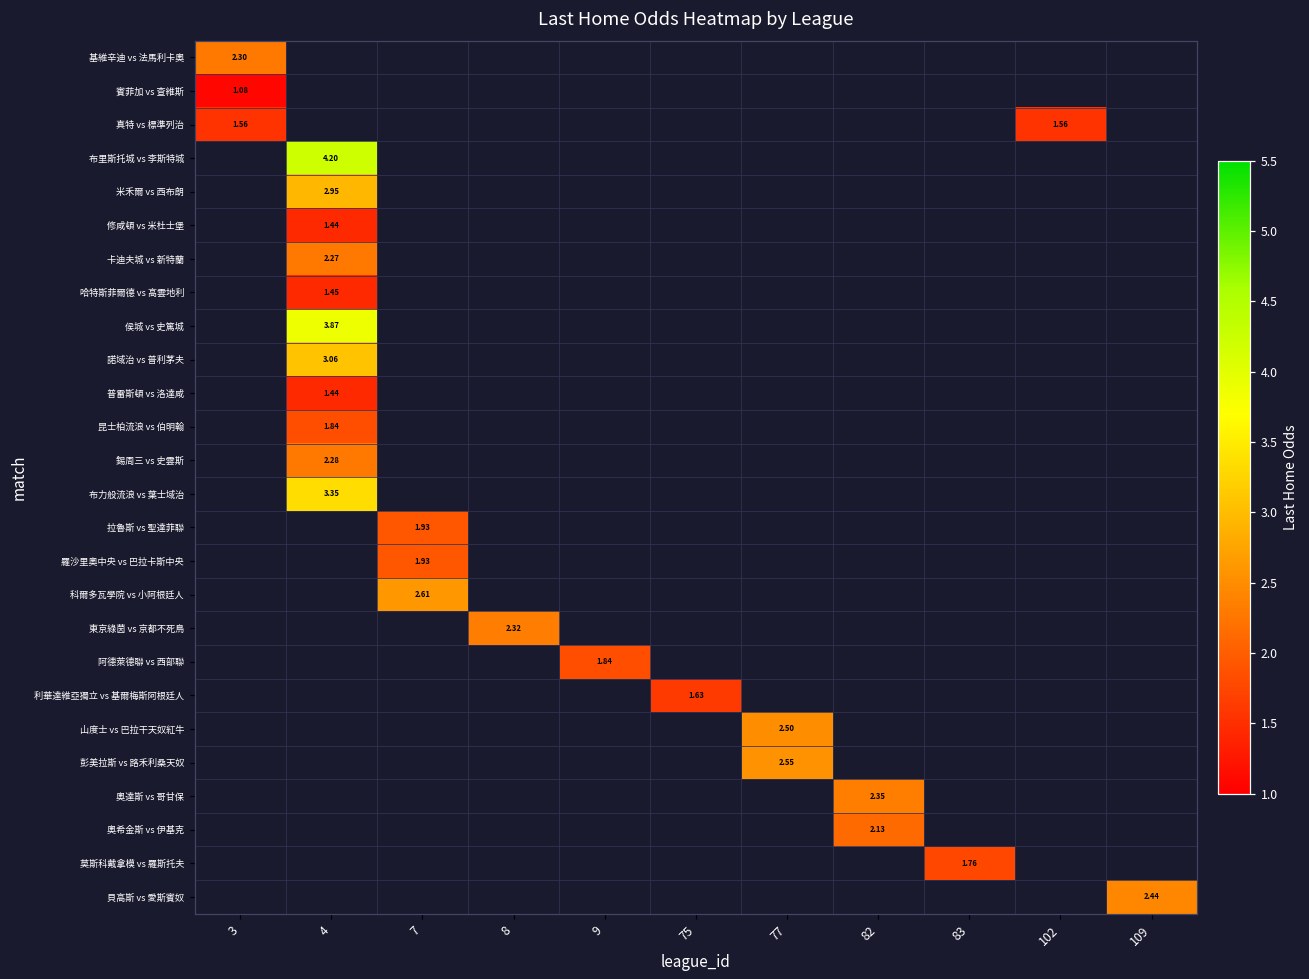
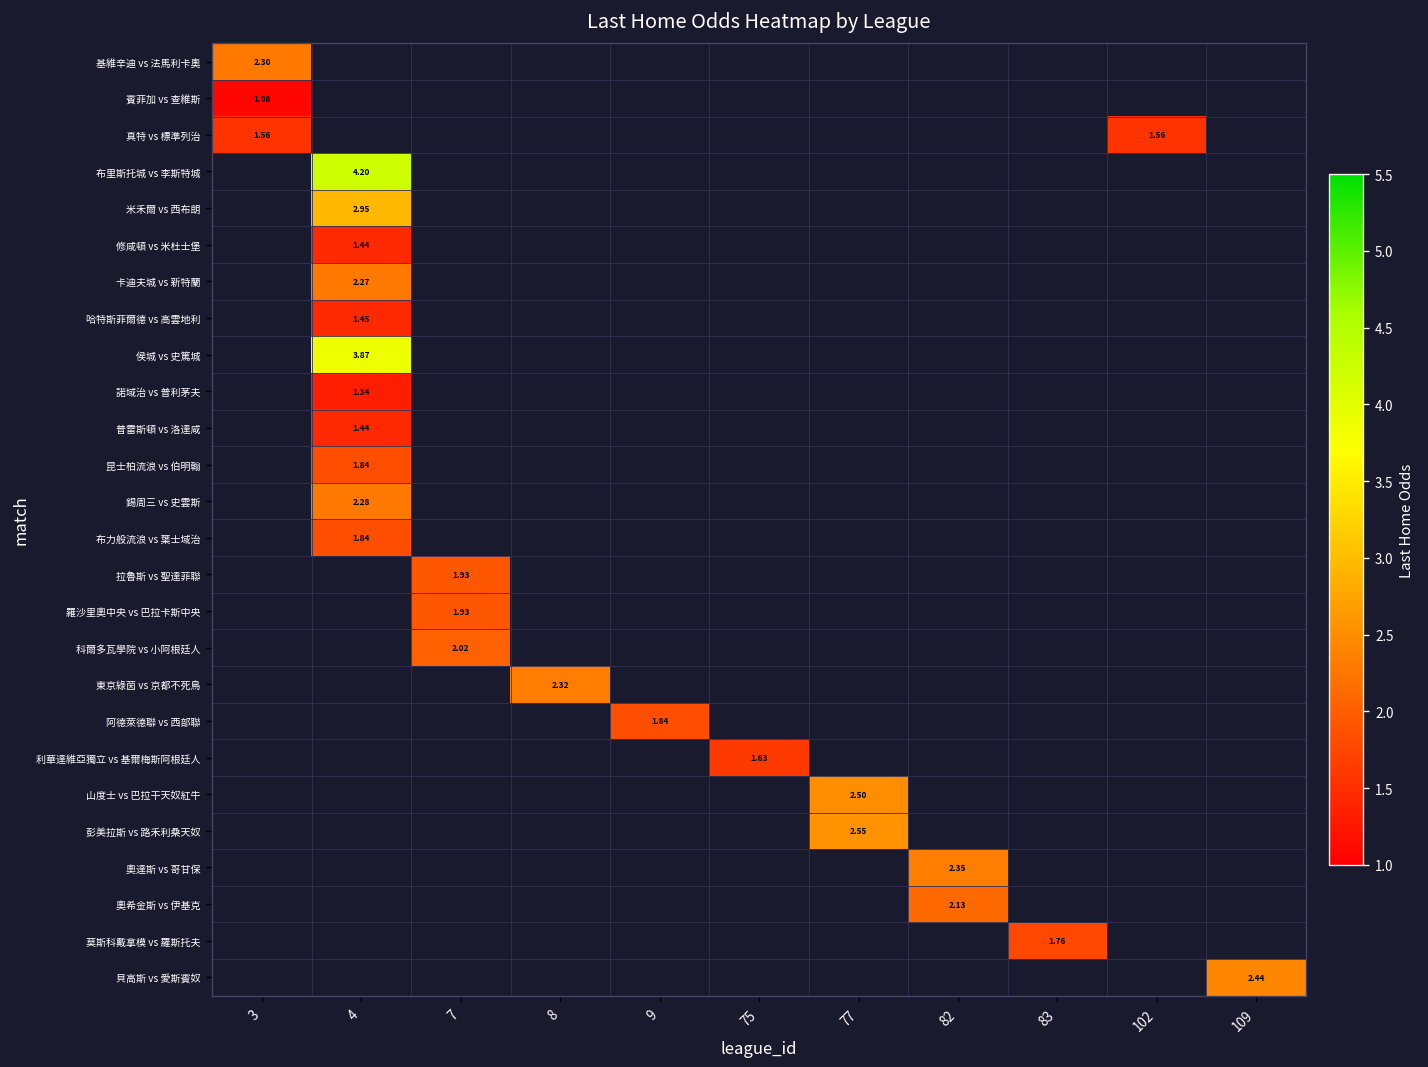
  {
    "基維辛迪 vs 法馬利卡奧": {
      "3": 2.30
    },
    "賓菲加 vs 查維斯": {
      "3": 1.08
    },
    "真特 vs 標準列治": {
      "3": 1.56,
      "102": 1.56
    },
    "布里斯托城 vs 李斯特城": {
      "4": 4.20
    },
    "米禾爾 vs 西布朗": {
      "4": 2.95
    },
    "修咸頓 vs 米杜士堡": {
      "4": 1.44
    },
    "卡迪夫城 vs 新特蘭": {
      "4": 2.27
    },
    "哈特斯菲爾德 vs 高雲地利": {
      "4": 1.45
    },
    "侯城 vs 史篤城": {
      "4": 3.87
    },
    "諾域治 vs 普利茅夫": {
-     "4": 3.06
+     "4": 1.34
    },
    "普雷斯頓 vs 洛達咸": {
      "4": 1.44
    },
    "昆士柏流浪 vs 伯明翰": {
      "4": 1.84
    },
    "錫周三 vs 史雲斯": {
      "4": 2.28
    },
    "布力般流浪 vs 葉士域治": {
-     "4": 3.35
+     "4": 1.84
    },
    "拉魯斯 vs 聖達菲聯": {
      "7": 1.93
    },
    "羅沙里奧中央 vs 巴拉卡斯中央": {
      "7": 1.93
    },
    "科爾多瓦學院 vs 小阿根廷人": {
-     "7": 2.61
+     "7": 2.02
    },
    "東京綠茵 vs 京都不死鳥": {
      "8": 2.32
    },
    "阿德萊德聯 vs 西部聯": {
      "9": 1.84
    },
    "利華達維亞獨立 vs 基爾梅斯阿根廷人": {
      "75": 1.63
    },
    "山度士 vs 巴拉干天奴紅牛": {
      "77": 2.50
    },
    "彭美拉斯 vs 路禾利桑天奴": {
      "77": 2.55
    },
    "奧達斯 vs 哥甘保": {
      "82": 2.35
    },
    "奧希金斯 vs 伊基克": {
      "82": 2.13
    },
    "莫斯科戴拿模 vs 羅斯托夫": {
      "83": 1.76
    },
    "貝高斯 vs 愛斯賓奴": {
      "109": 2.44
    }
  }
